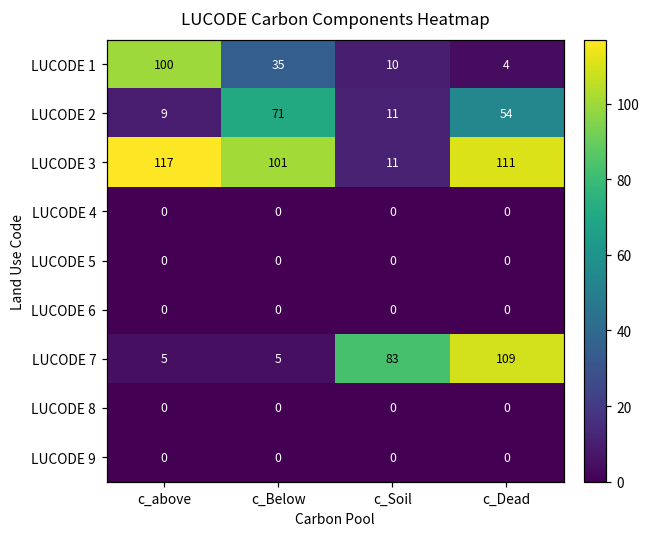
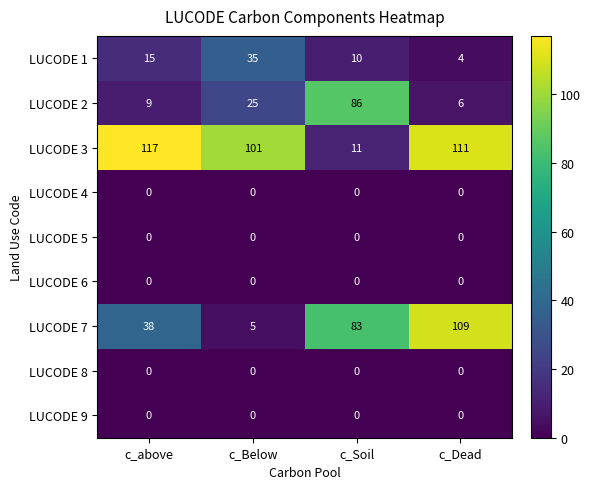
  {
    "LUCODE 1": {
-     "c_above": 100,
+     "c_above": 15,
      "c_Below": 35,
      "c_Soil": 10,
      "c_Dead": 4
    },
    "LUCODE 2": {
      "c_above": 9,
-     "c_Below": 71,
-     "c_Soil": 11,
-     "c_Dead": 54
+     "c_Below": 25,
+     "c_Soil": 86,
+     "c_Dead": 6
    },
    "LUCODE 3": {
      "c_above": 117,
      "c_Below": 101,
      "c_Soil": 11,
      "c_Dead": 111
    },
    "LUCODE 4": {
      "c_above": 0,
      "c_Below": 0,
      "c_Soil": 0,
      "c_Dead": 0
    },
    "LUCODE 5": {
      "c_above": 0,
      "c_Below": 0,
      "c_Soil": 0,
      "c_Dead": 0
    },
    "LUCODE 6": {
      "c_above": 0,
      "c_Below": 0,
      "c_Soil": 0,
      "c_Dead": 0
    },
    "LUCODE 7": {
-     "c_above": 5,
+     "c_above": 38,
      "c_Below": 5,
      "c_Soil": 83,
      "c_Dead": 109
    },
    "LUCODE 8": {
      "c_above": 0,
      "c_Below": 0,
      "c_Soil": 0,
      "c_Dead": 0
    },
    "LUCODE 9": {
      "c_above": 0,
      "c_Below": 0,
      "c_Soil": 0,
      "c_Dead": 0
    }
  }
